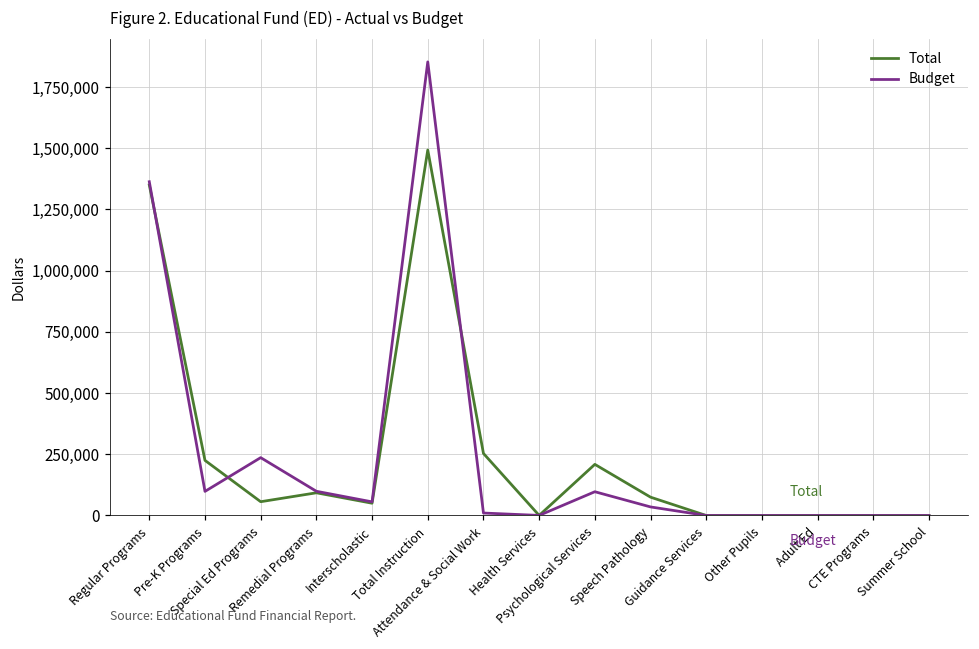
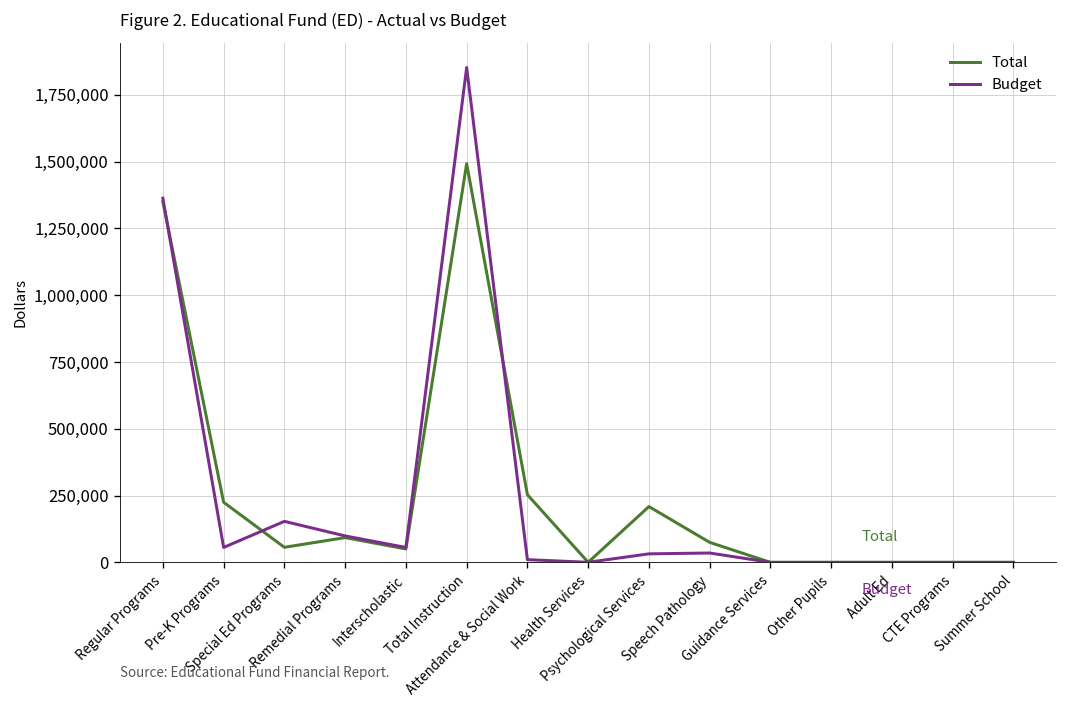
  {
    "Total": {
      "Regular Programs": "1,350,000",
      "Pre-K Programs": "230,000",
      "Special Ed Programs": "60,000",
      "Total Instruction": "1,490,000",
      "Attendance & Social Work": "250,000",
      "Psychological Services": "210,000",
      "Speech Pathology": "70,000"
    },
    "Budget": {
      "Regular Programs": "1,360,000",
-     "Pre-K Programs": "100,000",
-     "Special Ed Programs": "240,000",
+     "Pre-K Programs": "60,000",
+     "Special Ed Programs": "150,000",
      "Total Instruction": "1,850,000",
      "Attendance & Social Work": "10,000",
-     "Psychological Services": "100,000",
+     "Psychological Services": "30,000",
      "Speech Pathology": "30,000"
    }
  }
